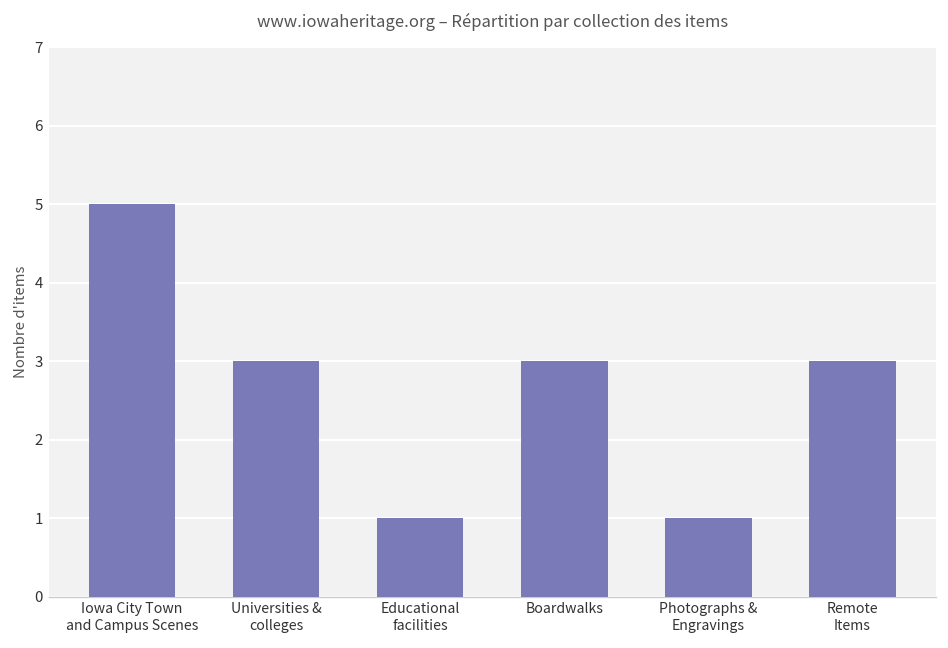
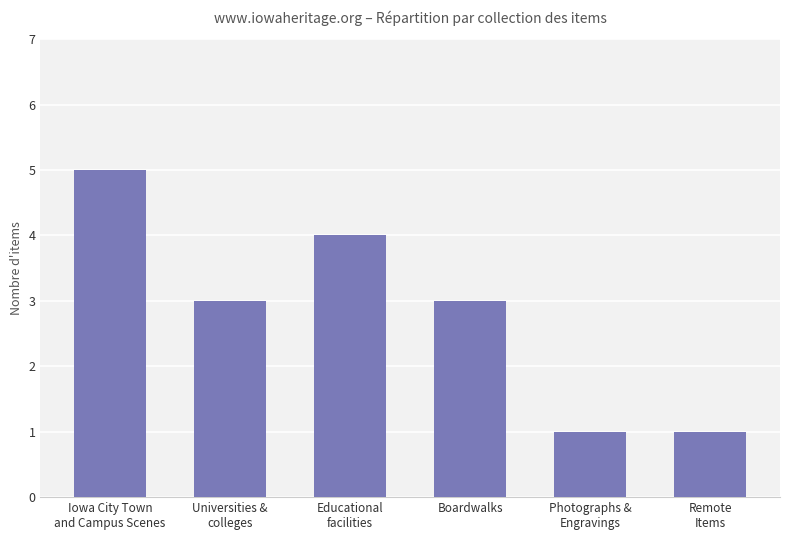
  {
    "Iowa City Town and Campus Scenes": 5,
    "Universities & colleges": 3,
-   "Educational facilities": 1,
+   "Educational facilities": 4,
    "Boardwalks": 3,
    "Photographs & Engravings": 1,
-   "Remote Items": 3
+   "Remote Items": 1
  }
